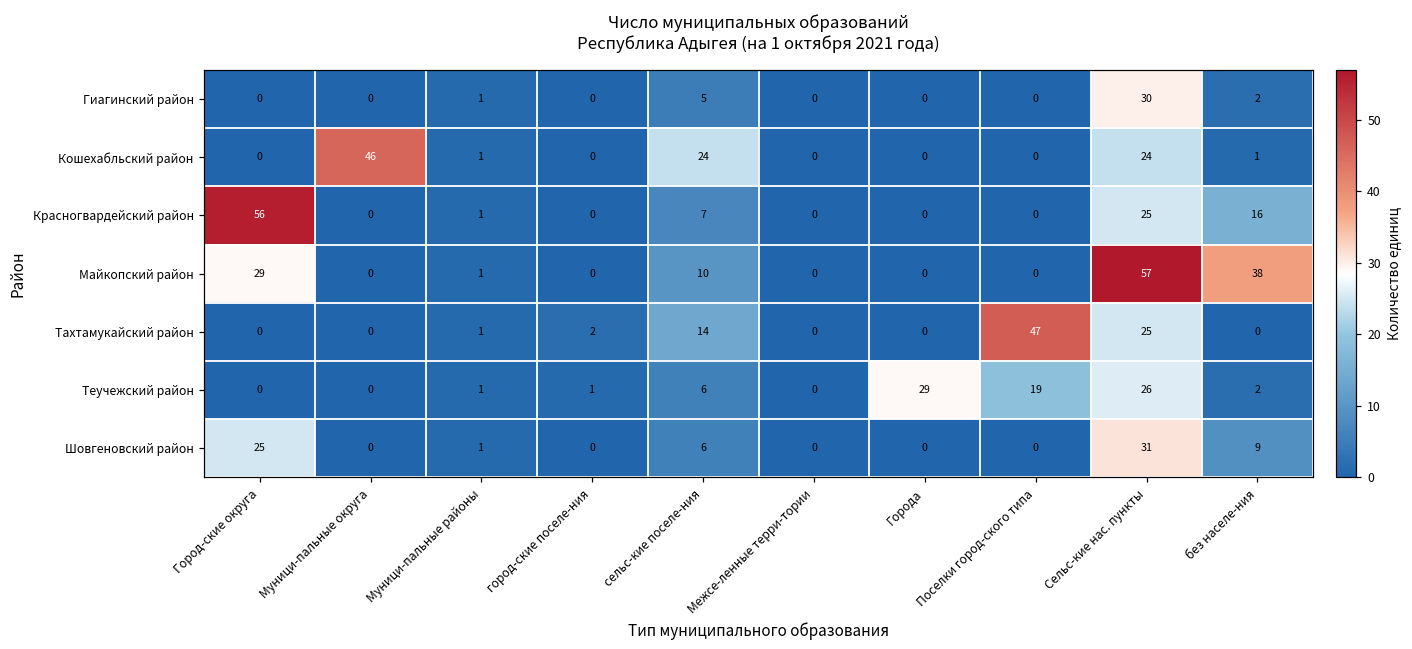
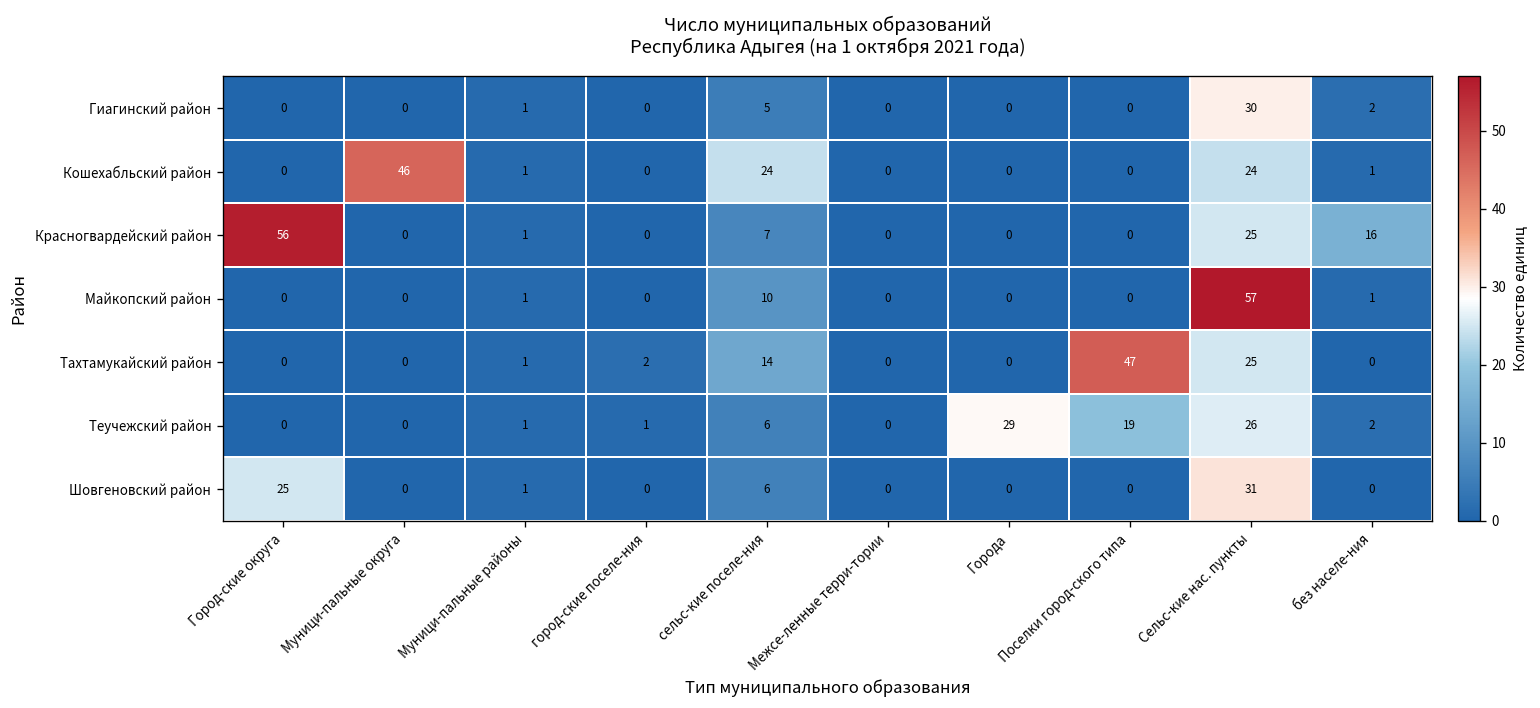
  {
    "Гиагинский район": {
      "Город-ские округа": 0,
      "Муници-пальные округа": 0,
      "Муници-пальные районы": 1,
      "город-ские поселе-ния": 0,
      "сельс-кие поселе-ния": 5,
      "Межсе-ленные терри-тории": 0,
      "Города": 0,
      "Поселки город-ского типа": 0,
      "Сельс-кие нас. пункты": 30,
      "без населе-ния": 2
    },
    "Кошехабльский район": {
      "Город-ские округа": 0,
      "Муници-пальные округа": 46,
      "Муници-пальные районы": 1,
      "город-ские поселе-ния": 0,
      "сельс-кие поселе-ния": 24,
      "Межсе-ленные терри-тории": 0,
      "Города": 0,
      "Поселки город-ского типа": 0,
      "Сельс-кие нас. пункты": 24,
      "без населе-ния": 1
    },
    "Красногвардейский район": {
      "Город-ские округа": 56,
      "Муници-пальные округа": 0,
      "Муници-пальные районы": 1,
      "город-ские поселе-ния": 0,
      "сельс-кие поселе-ния": 7,
      "Межсе-ленные терри-тории": 0,
      "Города": 0,
      "Поселки город-ского типа": 0,
      "Сельс-кие нас. пункты": 25,
      "без населе-ния": 16
    },
    "Майкопский район": {
-     "Город-ские округа": 29,
+     "Город-ские округа": 0,
      "Муници-пальные округа": 0,
      "Муници-пальные районы": 1,
      "город-ские поселе-ния": 0,
      "сельс-кие поселе-ния": 10,
      "Межсе-ленные терри-тории": 0,
      "Города": 0,
      "Поселки город-ского типа": 0,
      "Сельс-кие нас. пункты": 57,
-     "без населе-ния": 38
+     "без населе-ния": 1
    },
    "Тахтамукайский район": {
      "Город-ские округа": 0,
      "Муници-пальные округа": 0,
      "Муници-пальные районы": 1,
      "город-ские поселе-ния": 2,
      "сельс-кие поселе-ния": 14,
      "Межсе-ленные терри-тории": 0,
      "Города": 0,
      "Поселки город-ского типа": 47,
      "Сельс-кие нас. пункты": 25,
      "без населе-ния": 0
    },
    "Теучежский район": {
      "Город-ские округа": 0,
      "Муници-пальные округа": 0,
      "Муници-пальные районы": 1,
      "город-ские поселе-ния": 1,
      "сельс-кие поселе-ния": 6,
      "Межсе-ленные терри-тории": 0,
      "Города": 29,
      "Поселки город-ского типа": 19,
      "Сельс-кие нас. пункты": 26,
      "без населе-ния": 2
    },
    "Шовгеновский район": {
      "Город-ские округа": 25,
      "Муници-пальные округа": 0,
      "Муници-пальные районы": 1,
      "город-ские поселе-ния": 0,
      "сельс-кие поселе-ния": 6,
      "Межсе-ленные терри-тории": 0,
      "Города": 0,
      "Поселки город-ского типа": 0,
      "Сельс-кие нас. пункты": 31,
-     "без населе-ния": 9
+     "без населе-ния": 0
    }
  }
